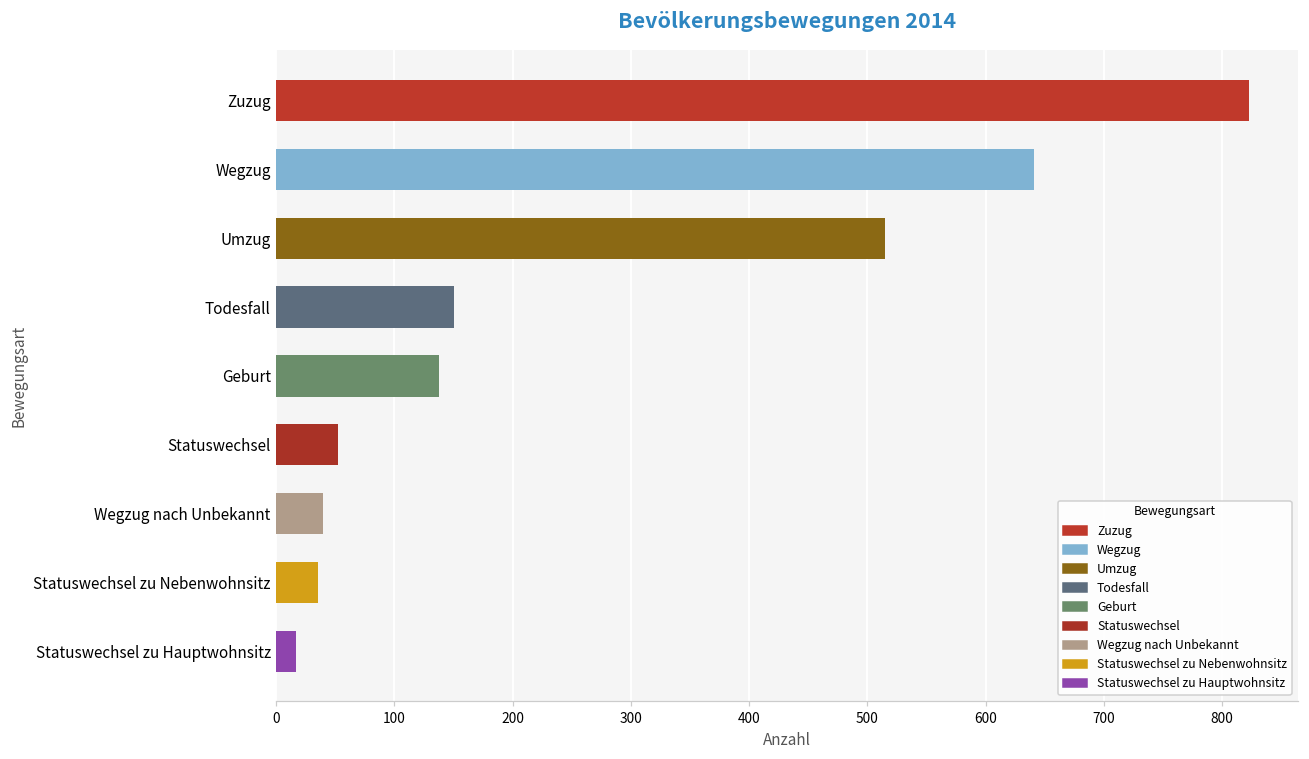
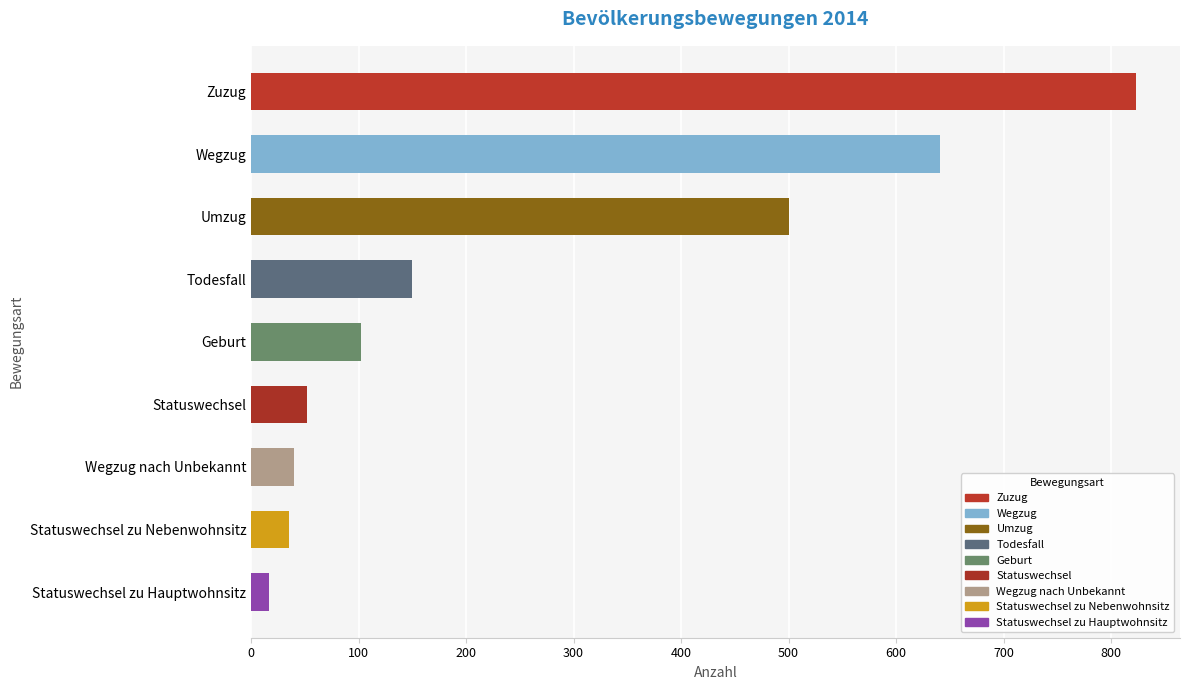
  {
    "Zuzug": 823,
    "Wegzug": 641,
-   "Umzug": 515,
+   "Umzug": 500,
    "Todesfall": 150,
-   "Geburt": 138,
+   "Geburt": 102,
    "Statuswechsel": 52,
    "Wegzug nach Unbekannt": 40,
    "Statuswechsel zu Nebenwohnsitz": 35,
    "Statuswechsel zu Hauptwohnsitz": 17
  }
